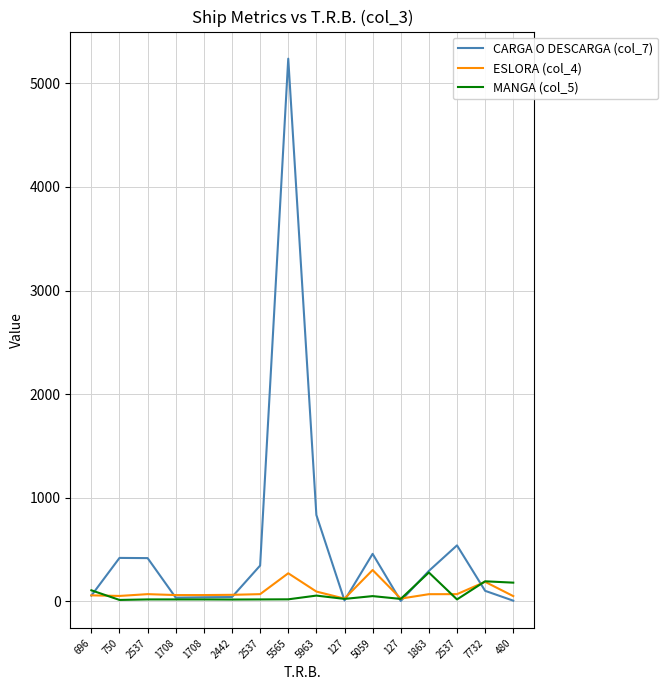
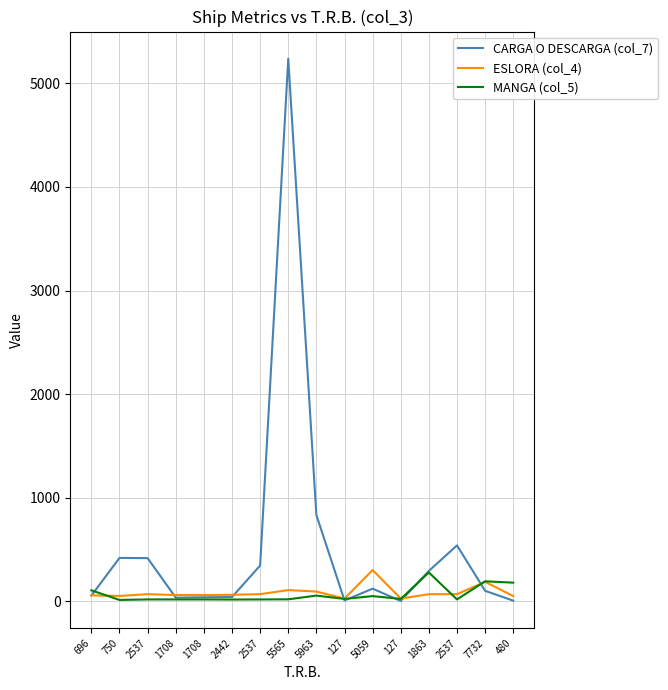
  {
    "CARGA O DESCARGA (col_7)": {
      "750": 420,
      "5565": 5240,
      "5963": 830,
-     "5059": 460,
+     "5059": 120,
      "7732": 100,
      "480": 10
    },
    "ESLORA (col_4)": {
      "750": 50,
-     "5565": 270,
+     "5565": 110,
      "5963": 90,
      "5059": 300,
      "1863": 70,
      "480": 50
    },
    "MANGA (col_5)": {
      "696": 110,
      "750": 10,
      "5565": 20,
      "5963": 50,
      "5059": 50,
      "480": 180
    }
  }
